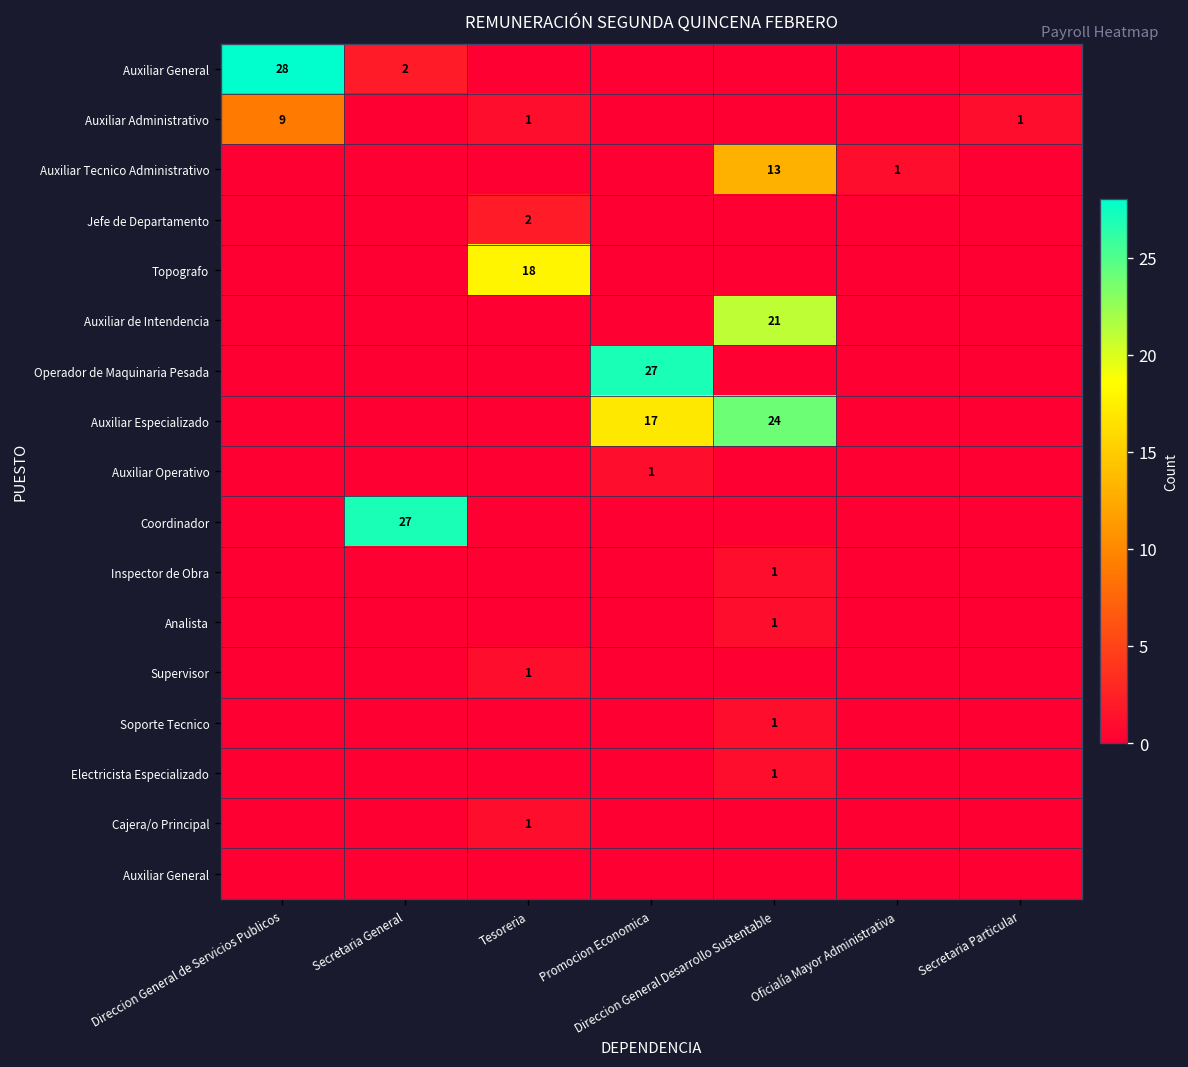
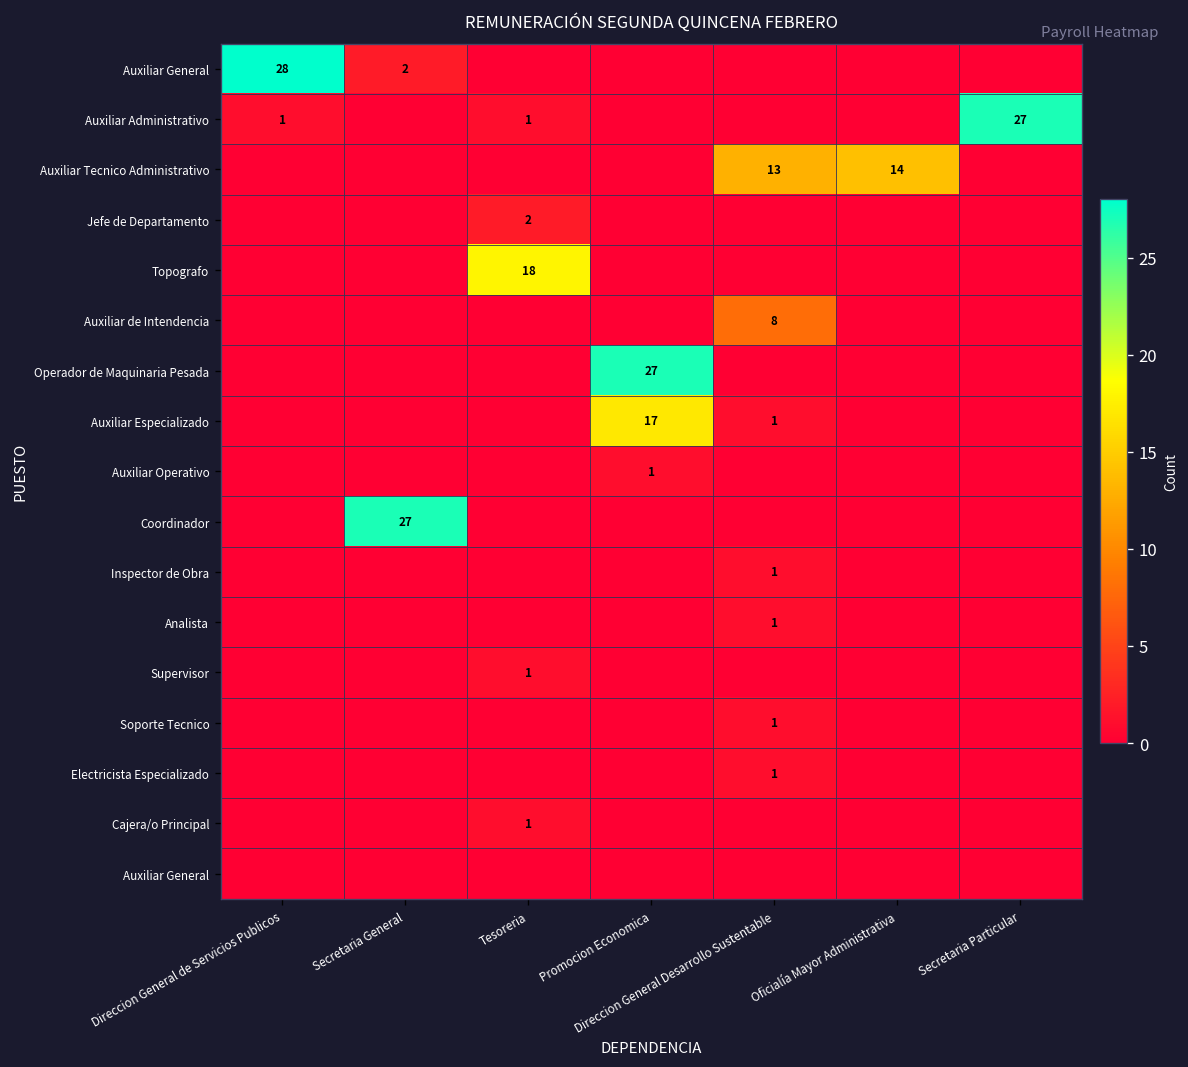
  {
    "Auxiliar Administrativo": {
-     "Direccion General de Servicios Publicos": 9,
+     "Direccion General de Servicios Publicos": 1,
      "Tesoreria": 1,
-     "Secretaria Particular": 1
+     "Secretaria Particular": 27
    },
    "Auxiliar Tecnico Administrativo": {
      "Direccion General Desarrollo Sustentable": 13,
-     "Oficialía Mayor Administrativa": 1
+     "Oficialía Mayor Administrativa": 14
    },
    "Jefe de Departamento": {
      "Tesoreria": 2
    },
    "Topografo": {
      "Tesoreria": 18
    },
    "Auxiliar de Intendencia": {
-     "Direccion General Desarrollo Sustentable": 21
+     "Direccion General Desarrollo Sustentable": 8
    },
    "Operador de Maquinaria Pesada": {
      "Promocion Economica": 27
    },
    "Auxiliar Especializado": {
      "Promocion Economica": 17,
-     "Direccion General Desarrollo Sustentable": 24
+     "Direccion General Desarrollo Sustentable": 1
    },
    "Auxiliar Operativo": {
      "Promocion Economica": 1
    },
    "Coordinador": {
      "Secretaria General": 27
    },
    "Inspector de Obra": {
      "Direccion General Desarrollo Sustentable": 1
    },
    "Analista": {
      "Direccion General Desarrollo Sustentable": 1
    },
    "Supervisor": {
      "Tesoreria": 1
    },
    "Soporte Tecnico": {
      "Direccion General Desarrollo Sustentable": 1
    },
    "Electricista Especializado": {
      "Direccion General Desarrollo Sustentable": 1
    },
    "Cajera/o Principal": {
      "Tesoreria": 1
    }
  }
